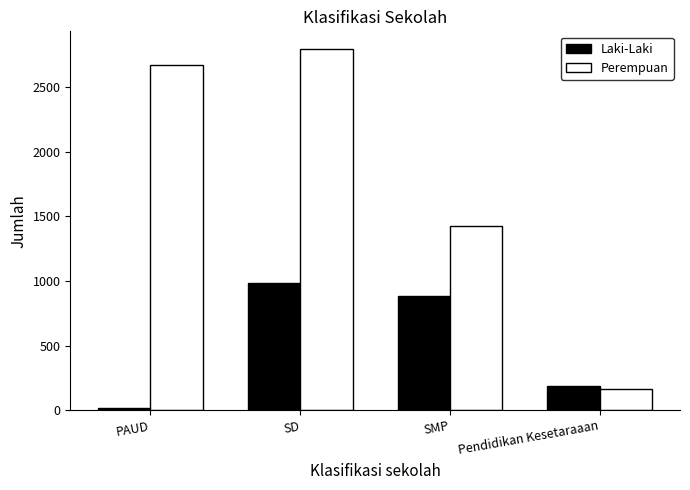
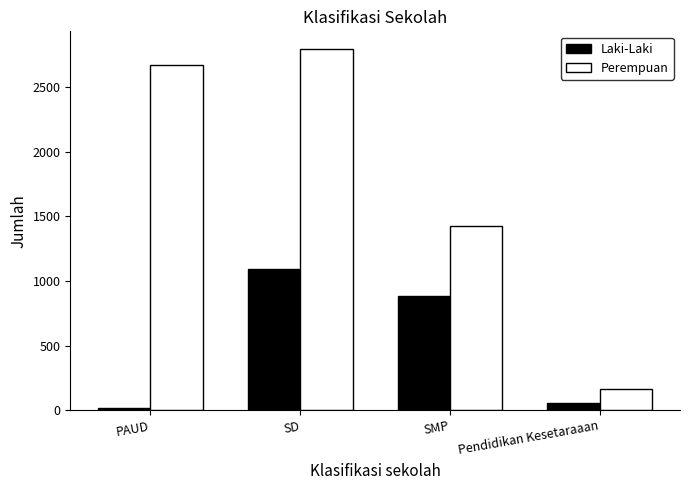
  {
    "Laki-Laki": {
-     "SD": 990,
+     "SD": 1090,
      "SMP": 890,
-     "Pendidikan Kesetaraaan": 180
+     "Pendidikan Kesetaraaan": 60
    },
    "Perempuan": {
      "PAUD": 2670,
      "SD": 2790,
      "SMP": 1420,
      "Pendidikan Kesetaraaan": 160
    }
  }
